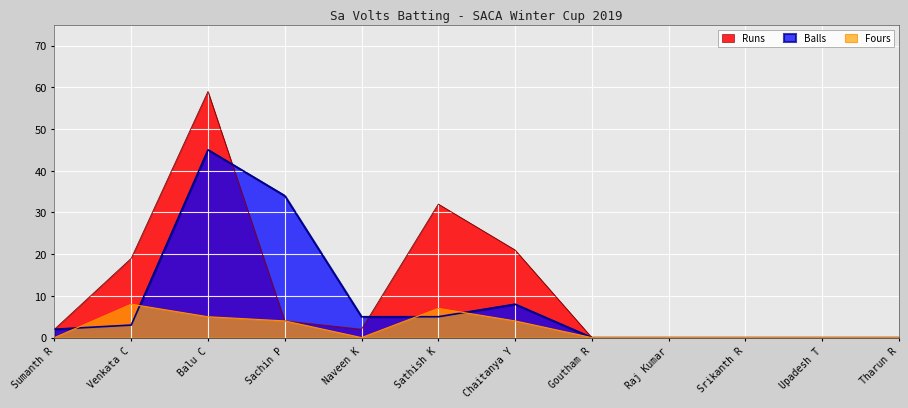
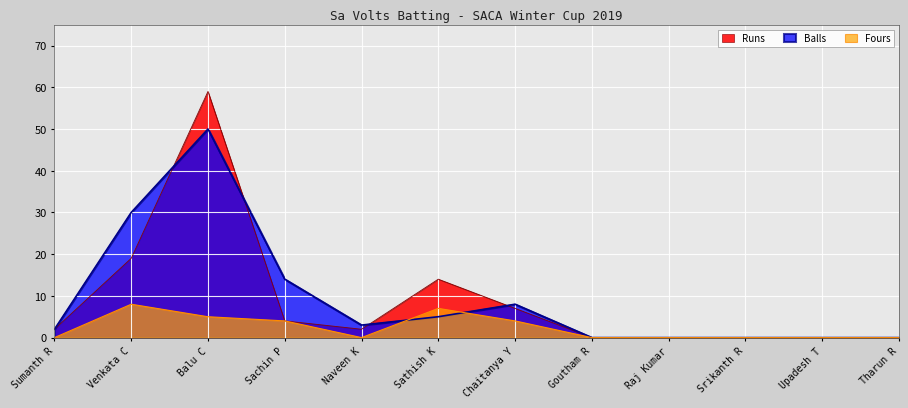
  {
    "Runs": {
      "Venkata C": 19,
      "Balu C": 59,
      "Naveen K": 2,
-     "Sathish K": 32,
-     "Chaitanya Y": 21
+     "Sathish K": 14,
+     "Chaitanya Y": 7
    },
    "Balls": {
-     "Venkata C": 3,
-     "Balu C": 45,
-     "Sachin P": 34,
-     "Naveen K": 5,
+     "Venkata C": 30,
+     "Balu C": 50,
+     "Sachin P": 14,
+     "Naveen K": 3,
      "Sathish K": 5,
      "Chaitanya Y": 8
    },
    "Fours": {
      "Sumanth R": 0,
      "Venkata C": 8,
      "Balu C": 5,
      "Naveen K": 0,
      "Sathish K": 7,
      "Chaitanya Y": 4
    }
  }
